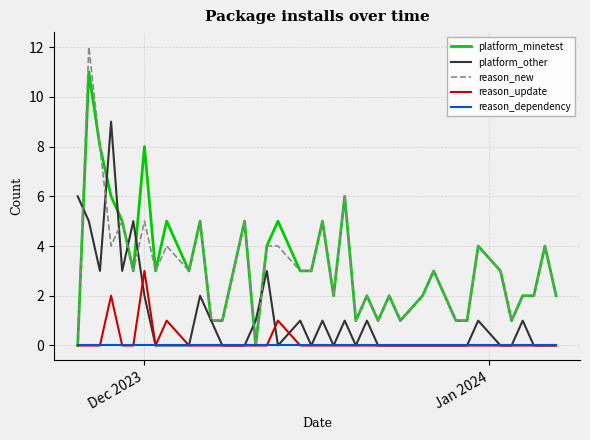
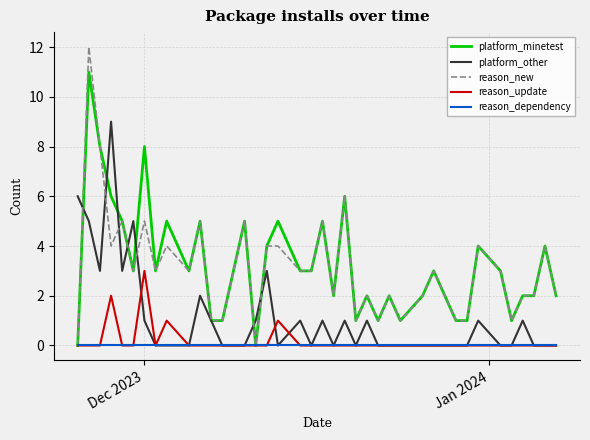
  {
    "platform_minetest": {
      "Dec 2023": 8
    },
    "platform_other": {
-     "Dec 2023": 2
+     "Dec 2023": 1
    },
    "reason_new": {
      "Dec 2023": 5
    },
    "reason_update": {
      "Dec 2023": 3
    },
    "reason_dependency": {
      "Dec 2023": 0
    }
  }
